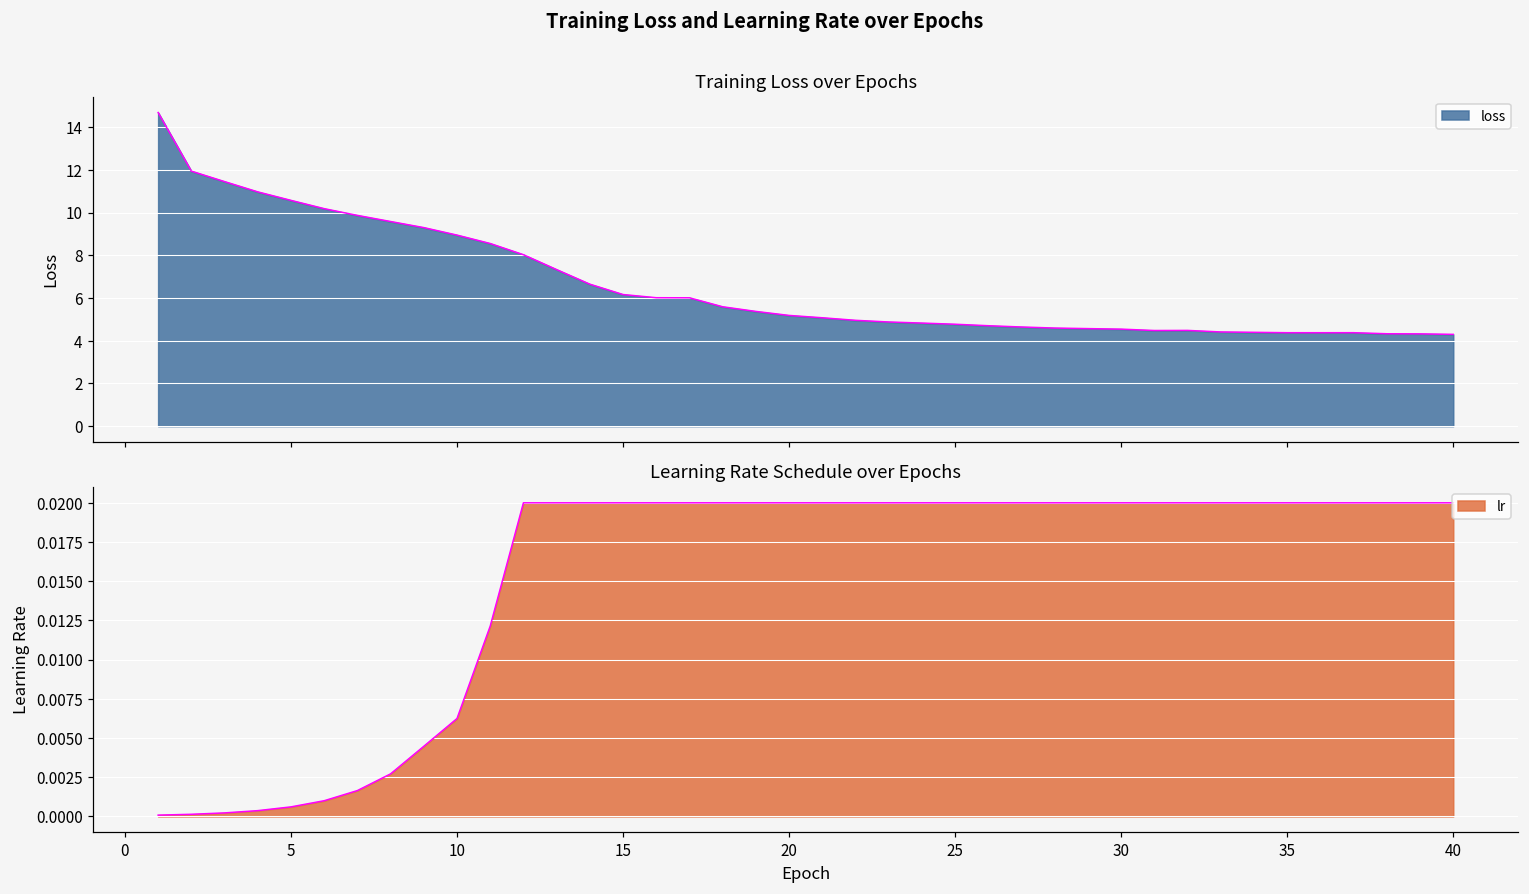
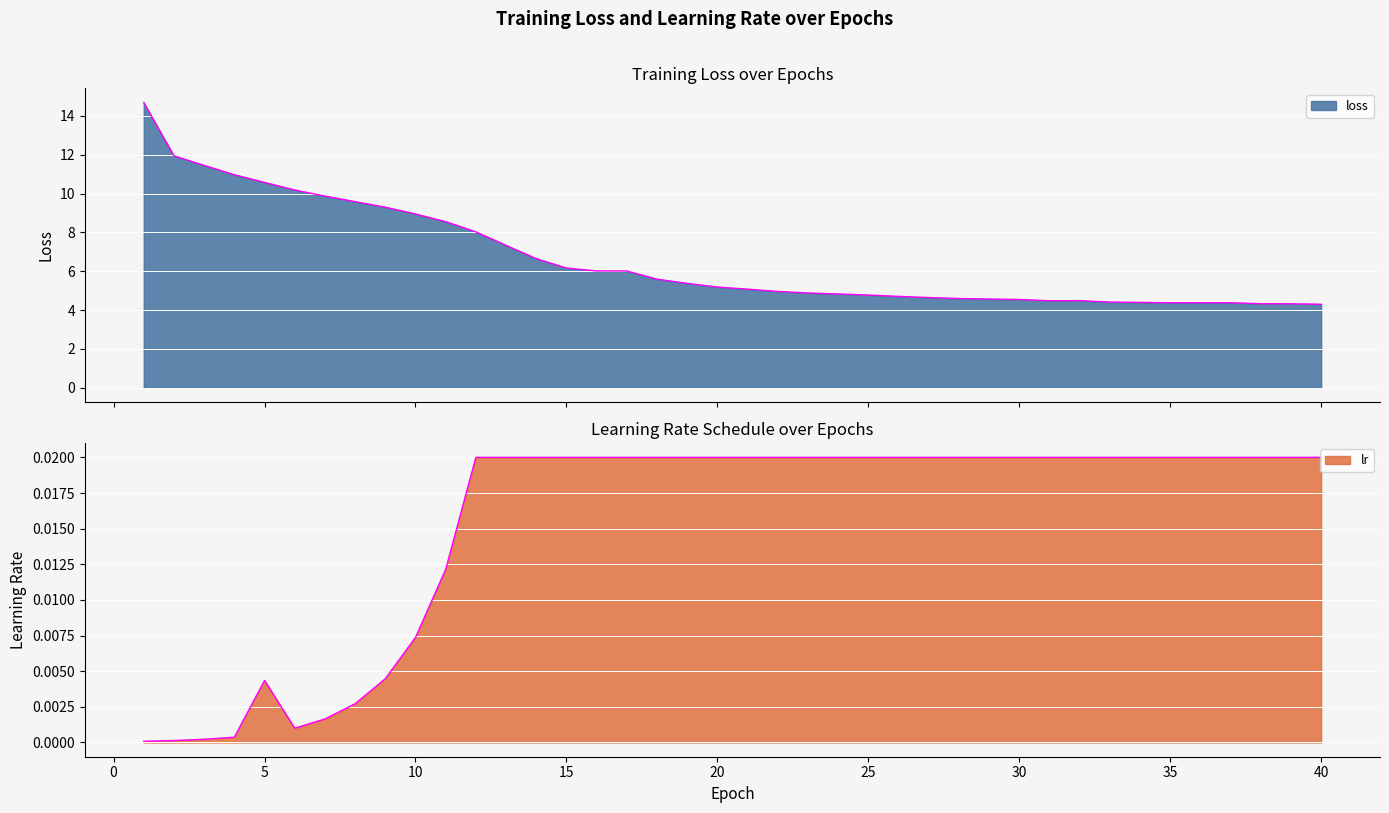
  {
    "Learning Rate Schedule over Epochs": {
-     "5": 0.0006,
-     "10": 0.0062,
+     "5": 0.0043,
+     "10": 0.0074,
      "15": 0.0200,
      "20": 0.0200,
      "25": 0.0200,
      "30": 0.0200,
      "35": 0.0200
    }
  }
